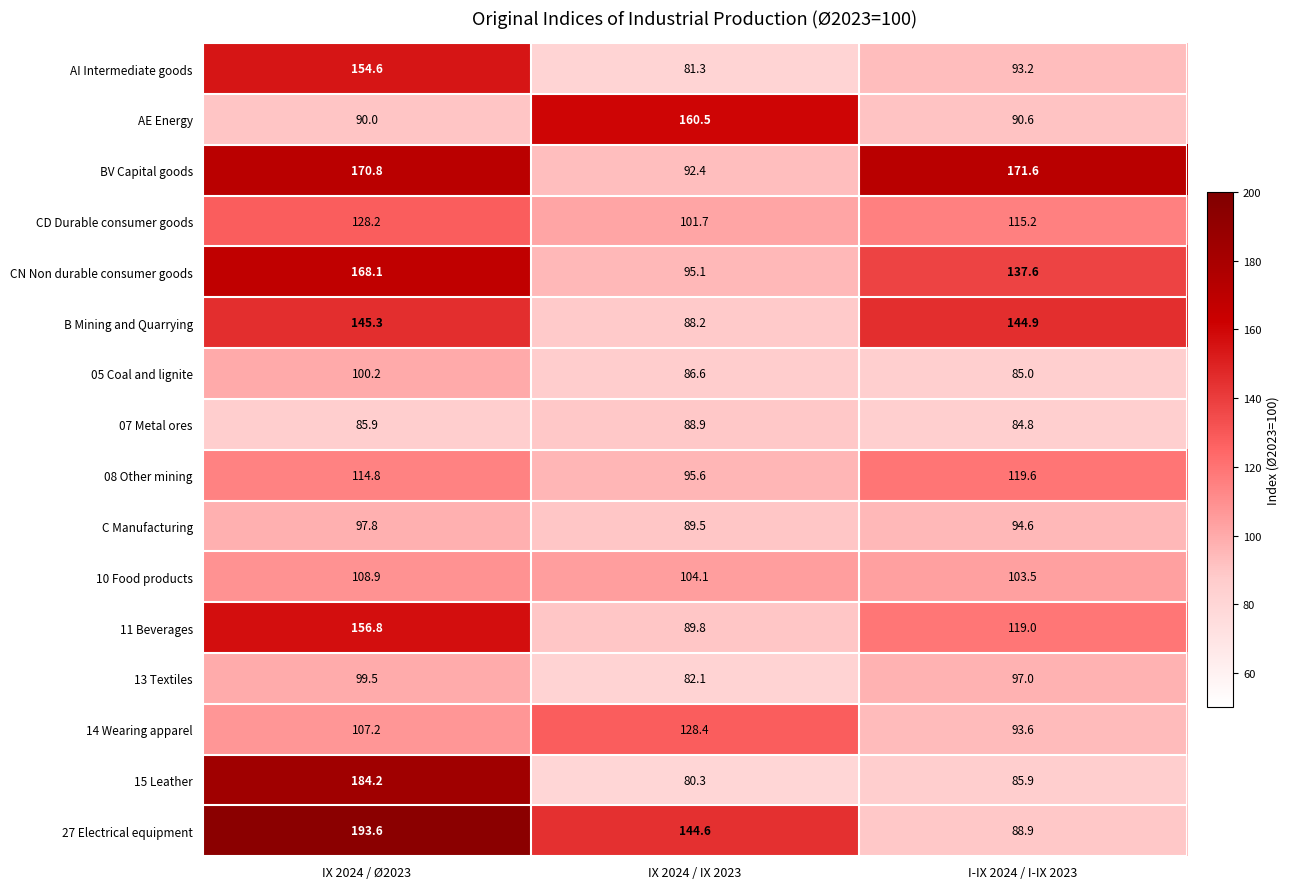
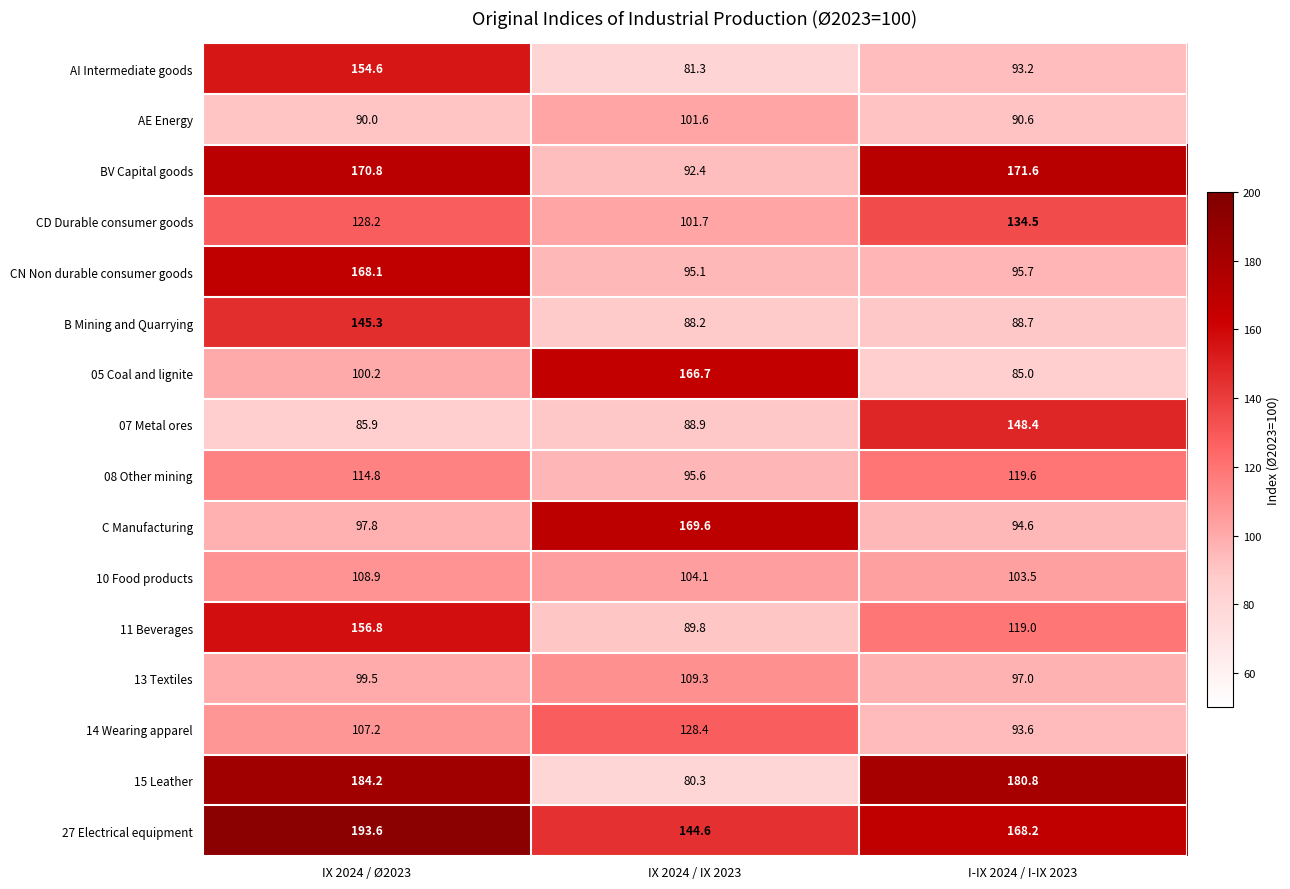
  {
    "AI Intermediate goods": {
      "IX 2024 / Ø2023": 154.6,
      "IX 2024 / IX 2023": 81.3,
      "I-IX 2024 / I-IX 2023": 93.2
    },
    "AE Energy": {
      "IX 2024 / Ø2023": 90.0,
-     "IX 2024 / IX 2023": 160.5,
+     "IX 2024 / IX 2023": 101.6,
      "I-IX 2024 / I-IX 2023": 90.6
    },
    "BV Capital goods": {
      "IX 2024 / Ø2023": 170.8,
      "IX 2024 / IX 2023": 92.4,
      "I-IX 2024 / I-IX 2023": 171.6
    },
    "CD Durable consumer goods": {
      "IX 2024 / Ø2023": 128.2,
      "IX 2024 / IX 2023": 101.7,
-     "I-IX 2024 / I-IX 2023": 115.2
+     "I-IX 2024 / I-IX 2023": 134.5
    },
    "CN Non durable consumer goods": {
      "IX 2024 / Ø2023": 168.1,
      "IX 2024 / IX 2023": 95.1,
-     "I-IX 2024 / I-IX 2023": 137.6
+     "I-IX 2024 / I-IX 2023": 95.7
    },
    "B Mining and Quarrying": {
      "IX 2024 / Ø2023": 145.3,
      "IX 2024 / IX 2023": 88.2,
-     "I-IX 2024 / I-IX 2023": 144.9
+     "I-IX 2024 / I-IX 2023": 88.7
    },
    "05 Coal and lignite": {
      "IX 2024 / Ø2023": 100.2,
-     "IX 2024 / IX 2023": 86.6,
+     "IX 2024 / IX 2023": 166.7,
      "I-IX 2024 / I-IX 2023": 85.0
    },
    "07 Metal ores": {
      "IX 2024 / Ø2023": 85.9,
      "IX 2024 / IX 2023": 88.9,
-     "I-IX 2024 / I-IX 2023": 84.8
+     "I-IX 2024 / I-IX 2023": 148.4
    },
    "08 Other mining": {
      "IX 2024 / Ø2023": 114.8,
      "IX 2024 / IX 2023": 95.6,
      "I-IX 2024 / I-IX 2023": 119.6
    },
    "C Manufacturing": {
      "IX 2024 / Ø2023": 97.8,
-     "IX 2024 / IX 2023": 89.5,
+     "IX 2024 / IX 2023": 169.6,
      "I-IX 2024 / I-IX 2023": 94.6
    },
    "10 Food products": {
      "IX 2024 / Ø2023": 108.9,
      "IX 2024 / IX 2023": 104.1,
      "I-IX 2024 / I-IX 2023": 103.5
    },
    "11 Beverages": {
      "IX 2024 / Ø2023": 156.8,
      "IX 2024 / IX 2023": 89.8,
      "I-IX 2024 / I-IX 2023": 119.0
    },
    "13 Textiles": {
      "IX 2024 / Ø2023": 99.5,
-     "IX 2024 / IX 2023": 82.1,
+     "IX 2024 / IX 2023": 109.3,
      "I-IX 2024 / I-IX 2023": 97.0
    },
    "14 Wearing apparel": {
      "IX 2024 / Ø2023": 107.2,
      "IX 2024 / IX 2023": 128.4,
      "I-IX 2024 / I-IX 2023": 93.6
    },
    "15 Leather": {
      "IX 2024 / Ø2023": 184.2,
      "IX 2024 / IX 2023": 80.3,
-     "I-IX 2024 / I-IX 2023": 85.9
+     "I-IX 2024 / I-IX 2023": 180.8
    },
    "27 Electrical equipment": {
      "IX 2024 / Ø2023": 193.6,
      "IX 2024 / IX 2023": 144.6,
-     "I-IX 2024 / I-IX 2023": 88.9
+     "I-IX 2024 / I-IX 2023": 168.2
    }
  }
